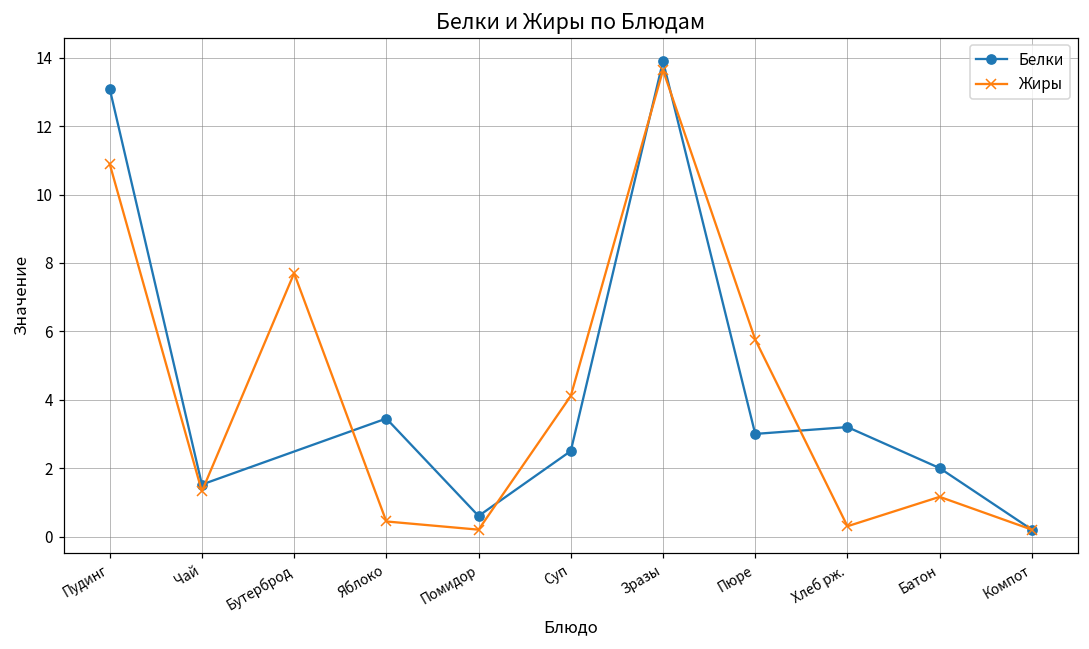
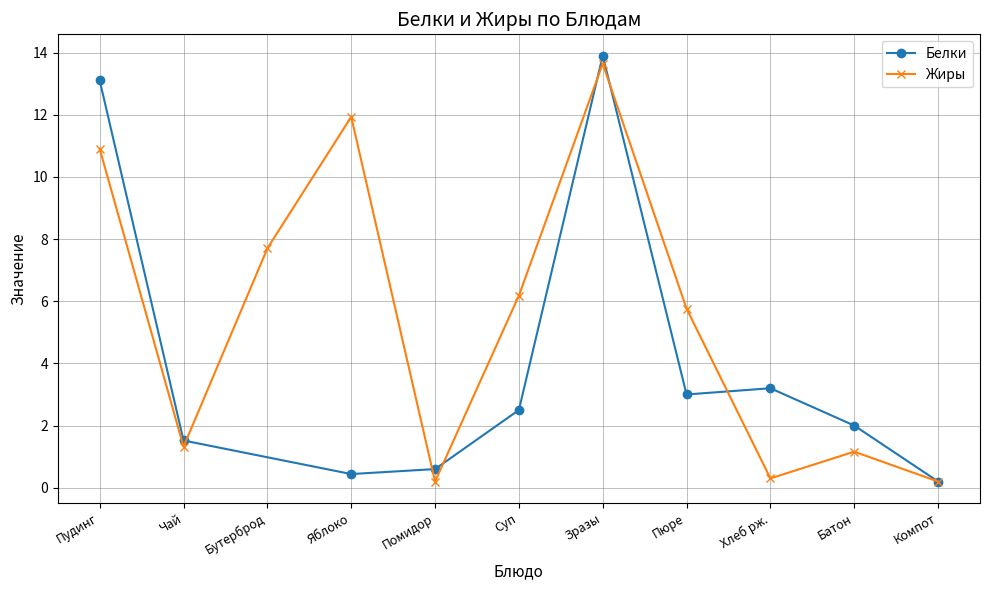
  {
    "Белки": {
      "Пудинг": 13.1,
      "Чай": 1.5,
-     "Яблоко": 3.5,
+     "Яблоко": 0.4,
      "Помидор": 0.6,
      "Суп": 2.5,
      "Зразы": 13.9,
      "Пюре": 3.0,
      "Хлеб рж.": 3.2,
      "Батон": 2.0
    },
    "Жиры": {
      "Пудинг": 10.9,
      "Чай": 1.3,
      "Бутерброд": 7.7,
-     "Яблоко": 0.4,
+     "Яблоко": 11.9,
      "Помидор": 0.2,
-     "Суп": 4.1,
+     "Суп": 6.2,
      "Зразы": 13.6,
      "Пюре": 5.8,
      "Хлеб рж.": 0.3,
      "Батон": 1.2
    }
  }
